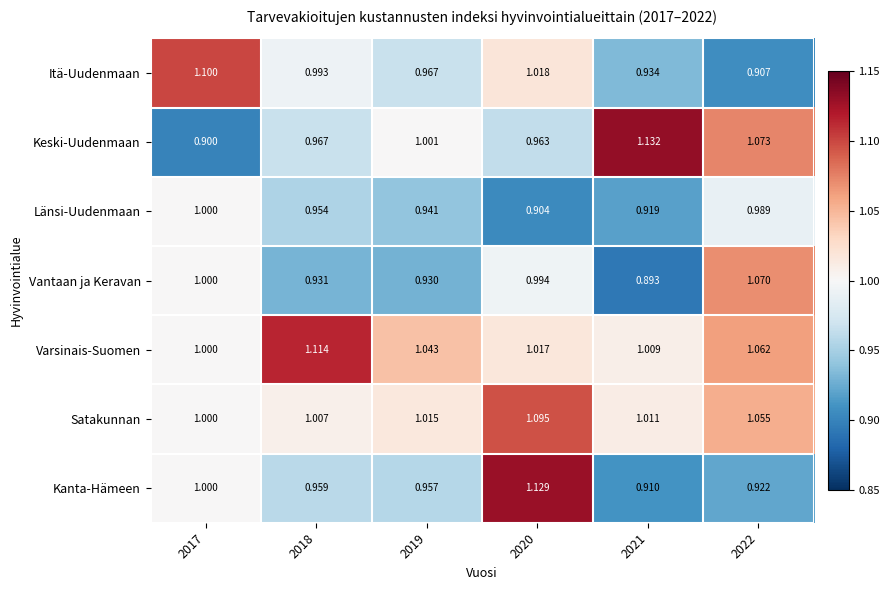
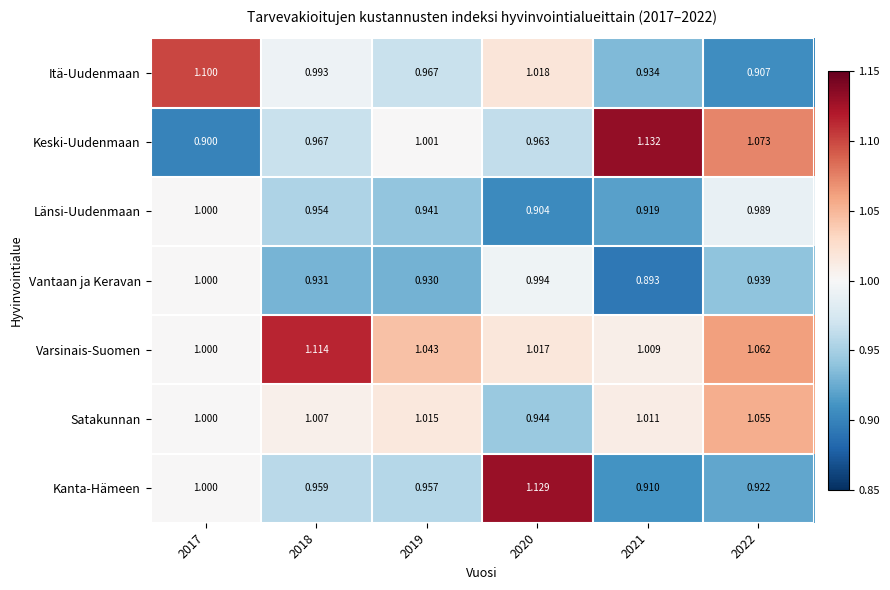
  {
    "Itä-Uudenmaan": {
      "2017": 1.100,
      "2018": 0.993,
      "2019": 0.967,
      "2020": 1.018,
      "2021": 0.934,
      "2022": 0.907
    },
    "Keski-Uudenmaan": {
      "2017": 0.900,
      "2018": 0.967,
      "2019": 1.001,
      "2020": 0.963,
      "2021": 1.132,
      "2022": 1.073
    },
    "Länsi-Uudenmaan": {
      "2017": 1.000,
      "2018": 0.954,
      "2019": 0.941,
      "2020": 0.904,
      "2021": 0.919,
      "2022": 0.989
    },
    "Vantaan ja Keravan": {
      "2017": 1.000,
      "2018": 0.931,
      "2019": 0.930,
      "2020": 0.994,
      "2021": 0.893,
-     "2022": 1.070
+     "2022": 0.939
    },
    "Varsinais-Suomen": {
      "2017": 1.000,
      "2018": 1.114,
      "2019": 1.043,
      "2020": 1.017,
      "2021": 1.009,
      "2022": 1.062
    },
    "Satakunnan": {
      "2017": 1.000,
      "2018": 1.007,
      "2019": 1.015,
-     "2020": 1.095,
+     "2020": 0.944,
      "2021": 1.011,
      "2022": 1.055
    },
    "Kanta-Hämeen": {
      "2017": 1.000,
      "2018": 0.959,
      "2019": 0.957,
      "2020": 1.129,
      "2021": 0.910,
      "2022": 0.922
    }
  }
